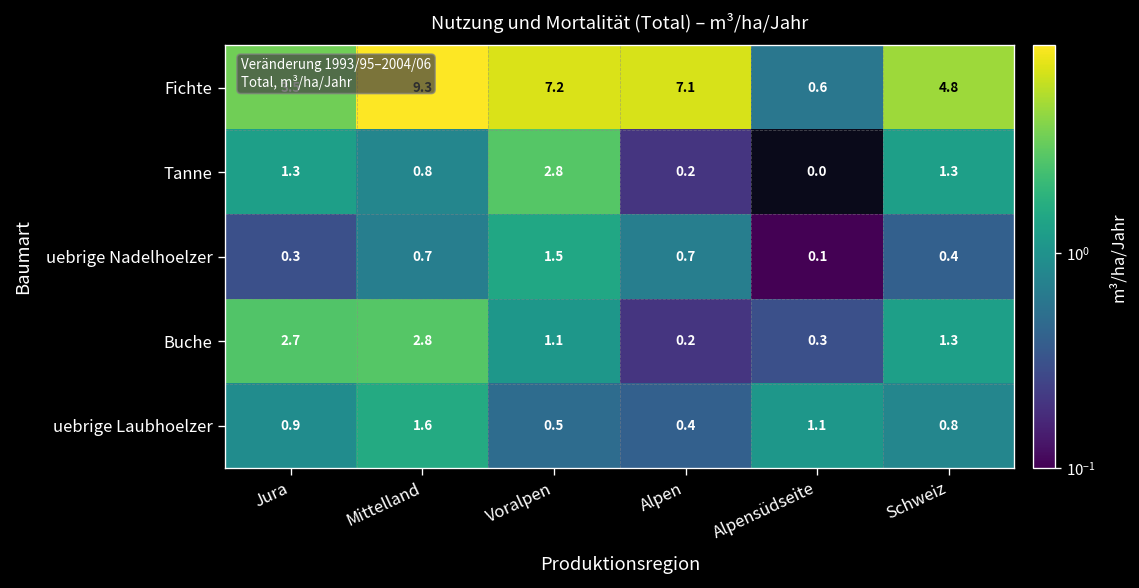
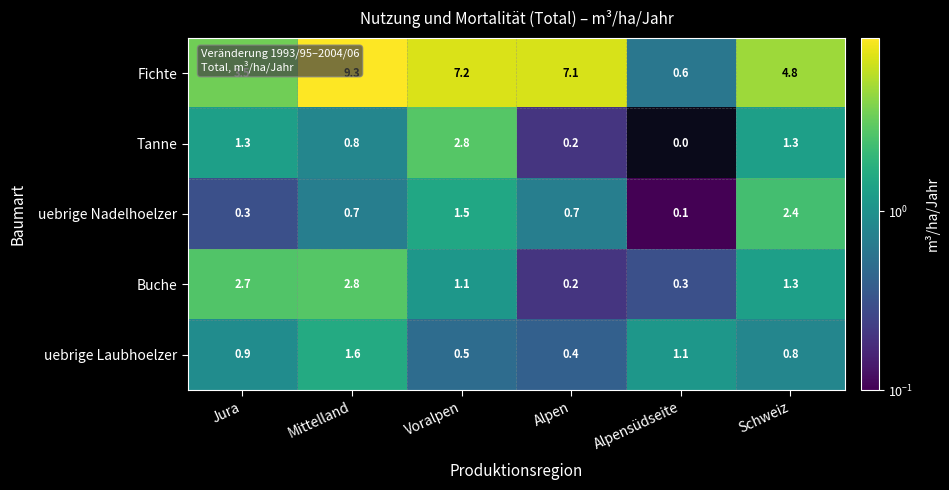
  {
    "Fichte": {
      "Voralpen": 7.2,
      "Alpen": 7.1,
      "Alpensüdseite": 0.6,
      "Schweiz": 4.8
    },
    "Tanne": {
      "Jura": 1.3,
      "Mittelland": 0.8,
      "Voralpen": 2.8,
      "Alpen": 0.2,
      "Alpensüdseite": 0.0,
      "Schweiz": 1.3
    },
    "uebrige Nadelhoelzer": {
      "Jura": 0.3,
      "Mittelland": 0.7,
      "Voralpen": 1.5,
      "Alpen": 0.7,
      "Alpensüdseite": 0.1,
-     "Schweiz": 0.4
+     "Schweiz": 2.4
    },
    "Buche": {
      "Jura": 2.7,
      "Mittelland": 2.8,
      "Voralpen": 1.1,
      "Alpen": 0.2,
      "Alpensüdseite": 0.3,
      "Schweiz": 1.3
    },
    "uebrige Laubhoelzer": {
      "Jura": 0.9,
      "Mittelland": 1.6,
      "Voralpen": 0.5,
      "Alpen": 0.4,
      "Alpensüdseite": 1.1,
      "Schweiz": 0.8
    }
  }
